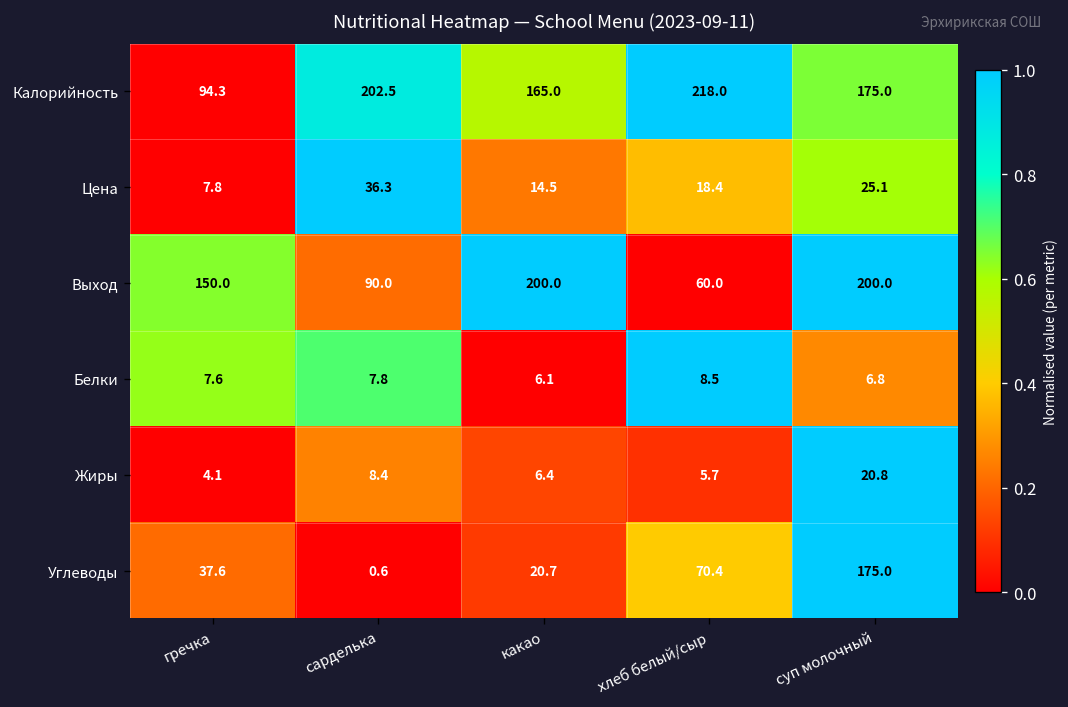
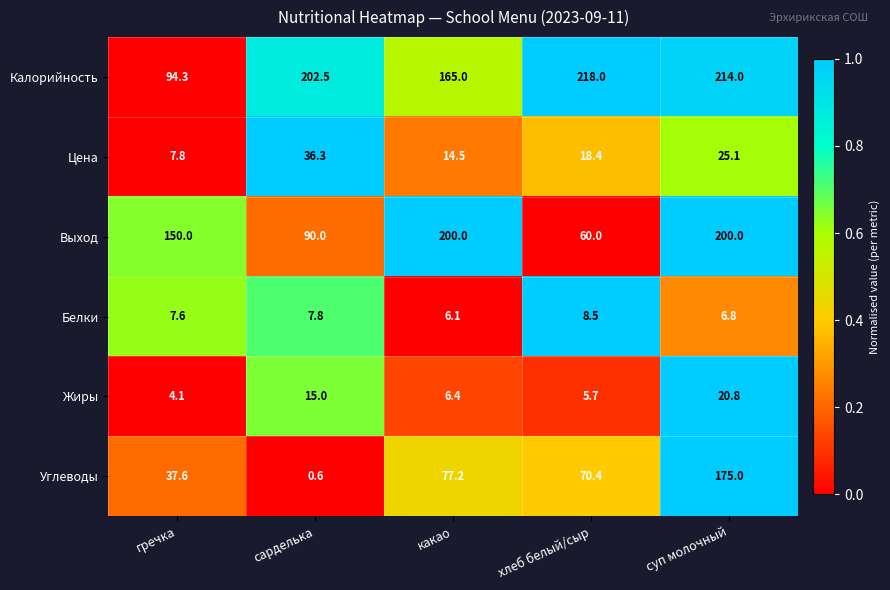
  {
    "Калорийность": {
      "гречка": 94.3,
      "сарделька": 202.5,
      "какао": 165.0,
      "хлеб белый/сыр": 218.0,
-     "суп молочный": 175.0
+     "суп молочный": 214.0
    },
    "Цена": {
      "гречка": 7.8,
      "сарделька": 36.3,
      "какао": 14.5,
      "хлеб белый/сыр": 18.4,
      "суп молочный": 25.1
    },
    "Выход": {
      "гречка": 150.0,
      "сарделька": 90.0,
      "какао": 200.0,
      "хлеб белый/сыр": 60.0,
      "суп молочный": 200.0
    },
    "Белки": {
      "гречка": 7.6,
      "сарделька": 7.8,
      "какао": 6.1,
      "хлеб белый/сыр": 8.5,
      "суп молочный": 6.8
    },
    "Жиры": {
      "гречка": 4.1,
-     "сарделька": 8.4,
+     "сарделька": 15.0,
      "какао": 6.4,
      "хлеб белый/сыр": 5.7,
      "суп молочный": 20.8
    },
    "Углеводы": {
      "гречка": 37.6,
      "сарделька": 0.6,
-     "какао": 20.7,
+     "какао": 77.2,
      "хлеб белый/сыр": 70.4,
      "суп молочный": 175.0
    }
  }
